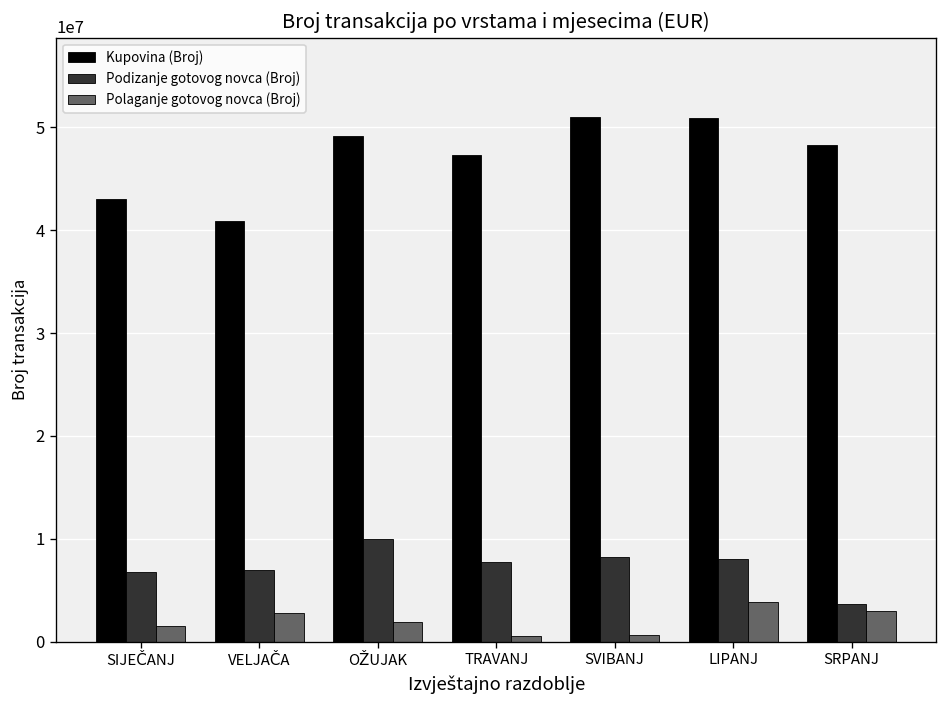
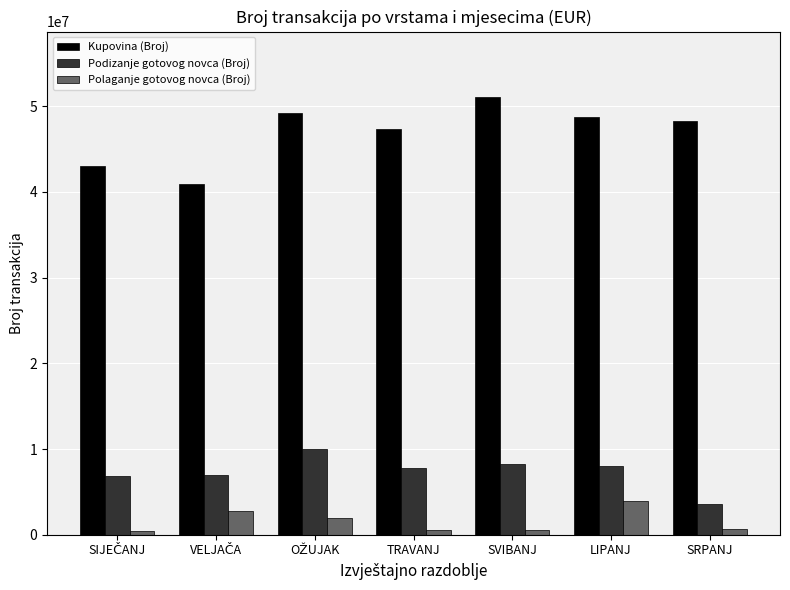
  {
    "Kupovina (Broj)": {
      "SIJEČANJ": 43000000,
      "VELJAČA": 41000000,
      "OŽUJAK": 49000000,
      "TRAVANJ": 47000000,
      "SVIBANJ": 51000000,
-     "LIPANJ": 51000000,
+     "LIPANJ": 49000000,
      "SRPANJ": 48000000
    },
    "Podizanje gotovog novca (Broj)": {
      "SIJEČANJ": 7000000,
      "VELJAČA": 7000000,
      "OŽUJAK": 10000000,
      "TRAVANJ": 8000000,
      "SVIBANJ": 8000000,
      "LIPANJ": 8000000,
      "SRPANJ": 4000000
    },
    "Polaganje gotovog novca (Broj)": {
-     "SIJEČANJ": 1000000,
+     "SIJEČANJ": 0,
      "VELJAČA": 3000000,
      "OŽUJAK": 2000000,
      "TRAVANJ": 1000000,
      "SVIBANJ": 1000000,
      "LIPANJ": 4000000,
-     "SRPANJ": 3000000
+     "SRPANJ": 1000000
    }
  }
